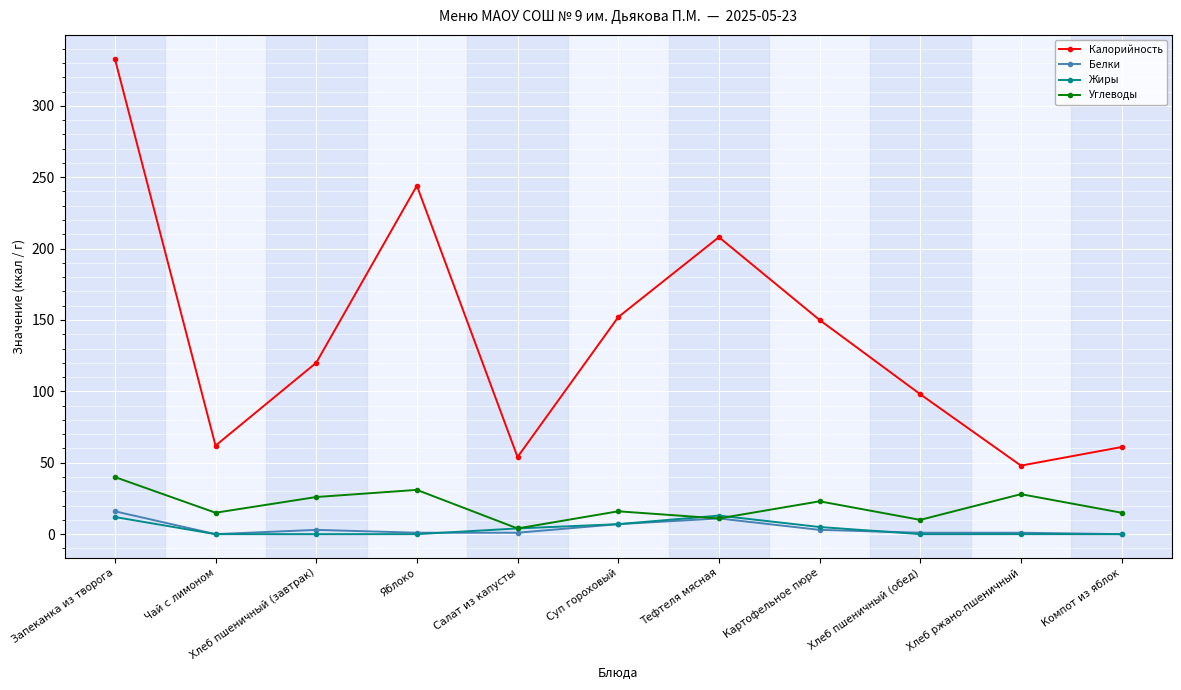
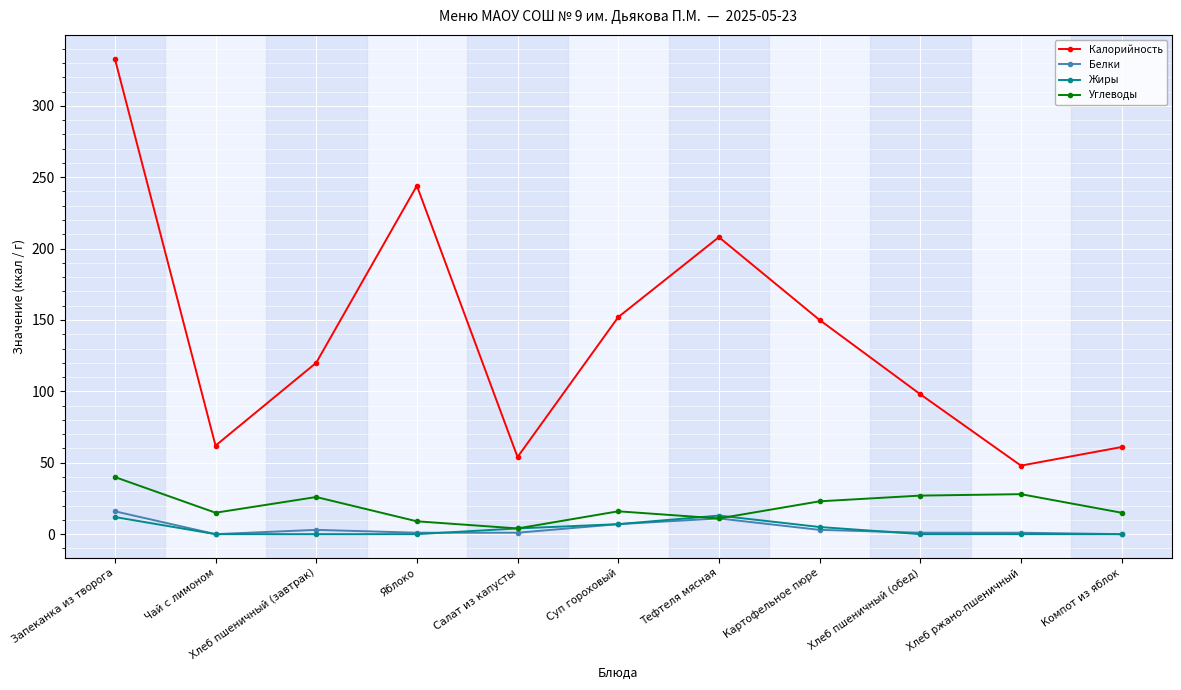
  {
    "Калорийность": {
      "Запеканка из творога": 333,
      "Чай с лимоном": 62,
      "Хлеб пшеничный (завтрак)": 120,
      "Яблоко": 244,
      "Салат из капусты": 54,
      "Суп гороховый": 152,
      "Тефтеля мясная": 208,
      "Картофельное пюре": 150,
      "Хлеб пшеничный (обед)": 98,
      "Хлеб ржано-пшеничный": 48,
      "Компот из яблок": 61
    },
    "Белки": {
      "Запеканка из творога": 16,
      "Хлеб пшеничный (завтрак)": 3,
      "Салат из капусты": 1,
      "Картофельное пюре": 3
    },
    "Жиры": {
      "Запеканка из творога": 12,
      "Хлеб пшеничный (завтрак)": 0,
      "Тефтеля мясная": 13,
      "Картофельное пюре": 5
    },
    "Углеводы": {
      "Запеканка из творога": 40,
      "Чай с лимоном": 15,
      "Хлеб пшеничный (завтрак)": 26,
-     "Яблоко": 31,
+     "Яблоко": 9,
      "Суп гороховый": 16,
      "Картофельное пюре": 23,
-     "Хлеб пшеничный (обед)": 10,
+     "Хлеб пшеничный (обед)": 27,
      "Хлеб ржано-пшеничный": 28,
      "Компот из яблок": 15
    }
  }
